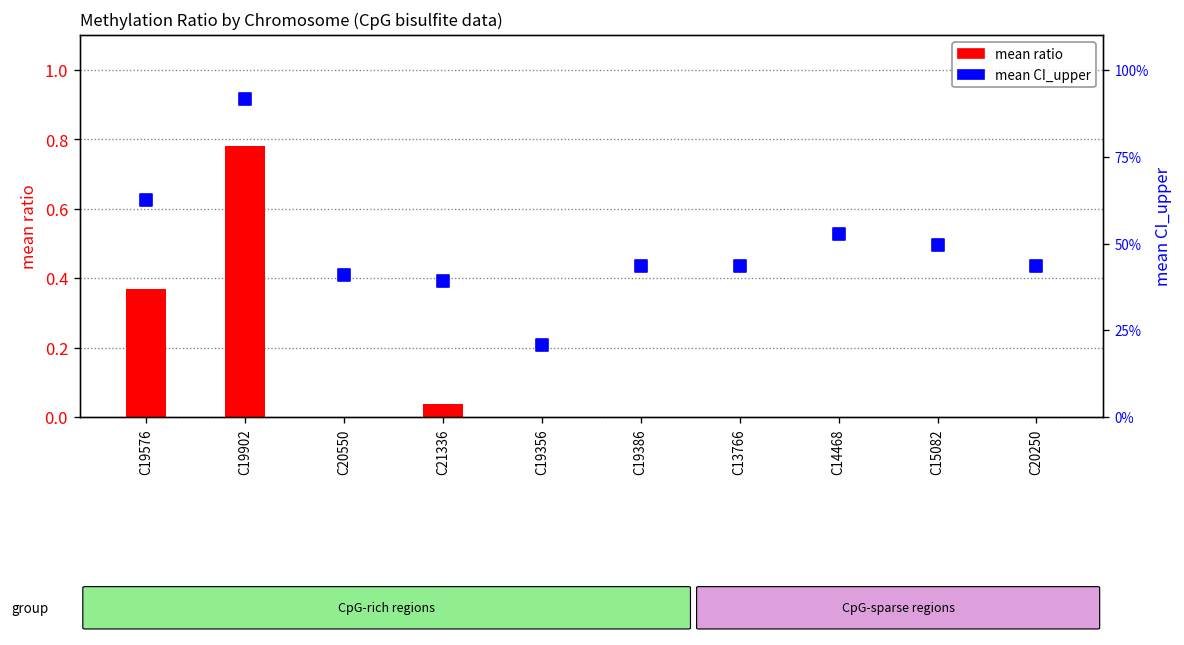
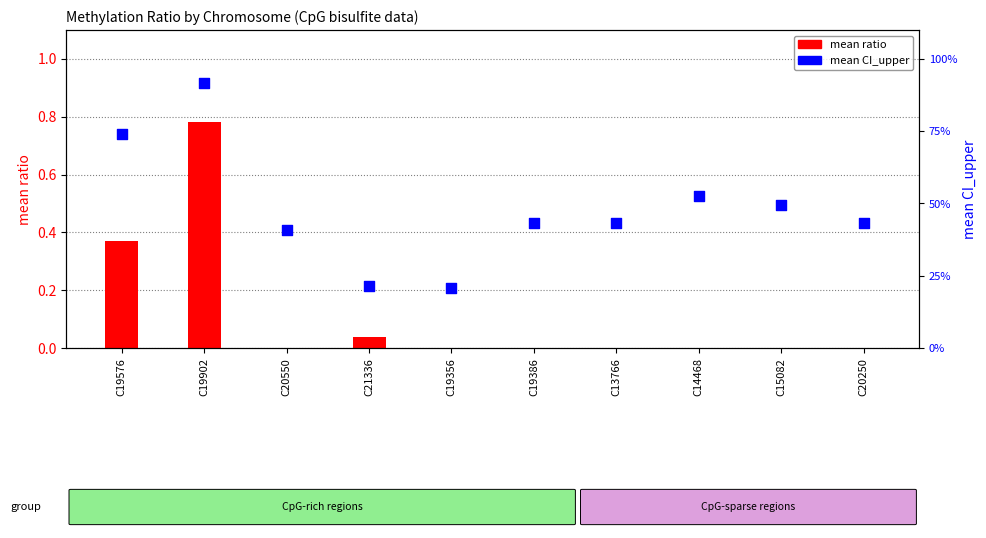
  {
    "mean ratio": {
      "C19576": "0.37",
      "C19902": "0.78",
      "C20550": "0.00",
      "C21336": "0.04",
      "C19356": "0.00",
      "C19386": "0.00",
      "C13766": "0.00",
      "C14468": "0.00",
      "C15082": "0.00",
      "C20250": "0.00"
    },
    "mean CI_upper": {
-     "C19576": "63%",
-     "C21336": "39%"
+     "C19576": "74%",
+     "C21336": "21%"
    }
  }
